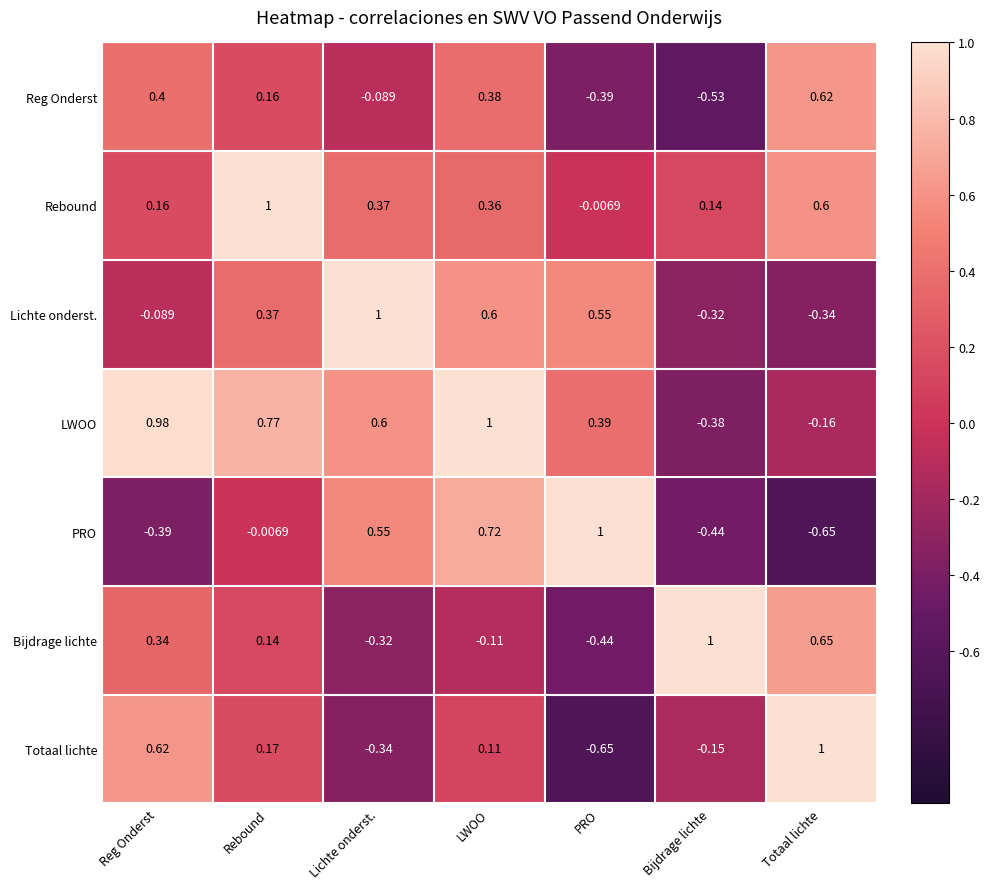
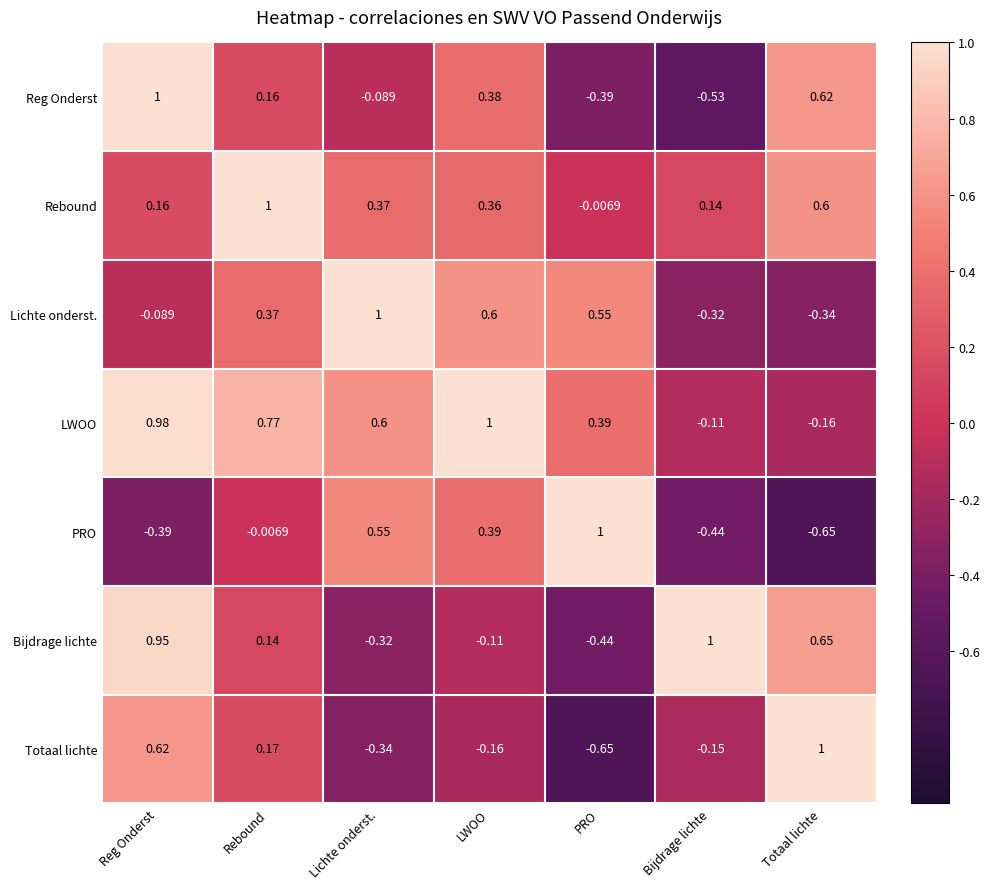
  {
    "Reg Onderst": {
-     "Reg Onderst": 0.4,
+     "Reg Onderst": 1,
      "Rebound": 0.16,
      "Lichte onderst.": -0.089,
      "LWOO": 0.38,
      "PRO": -0.39,
      "Bijdrage lichte": -0.53,
      "Totaal lichte": 0.62
    },
    "Rebound": {
      "Reg Onderst": 0.16,
      "Rebound": 1,
      "Lichte onderst.": 0.37,
      "LWOO": 0.36,
      "PRO": -0.0069,
      "Bijdrage lichte": 0.14,
      "Totaal lichte": 0.6
    },
    "Lichte onderst.": {
      "Reg Onderst": -0.089,
      "Rebound": 0.37,
      "Lichte onderst.": 1,
      "LWOO": 0.6,
      "PRO": 0.55,
      "Bijdrage lichte": -0.32,
      "Totaal lichte": -0.34
    },
    "LWOO": {
      "Reg Onderst": 0.98,
      "Rebound": 0.77,
      "Lichte onderst.": 0.6,
      "LWOO": 1,
      "PRO": 0.39,
-     "Bijdrage lichte": -0.38,
+     "Bijdrage lichte": -0.11,
      "Totaal lichte": -0.16
    },
    "PRO": {
      "Reg Onderst": -0.39,
      "Rebound": -0.0069,
      "Lichte onderst.": 0.55,
-     "LWOO": 0.72,
+     "LWOO": 0.39,
      "PRO": 1,
      "Bijdrage lichte": -0.44,
      "Totaal lichte": -0.65
    },
    "Bijdrage lichte": {
-     "Reg Onderst": 0.34,
+     "Reg Onderst": 0.95,
      "Rebound": 0.14,
      "Lichte onderst.": -0.32,
      "LWOO": -0.11,
      "PRO": -0.44,
      "Bijdrage lichte": 1,
      "Totaal lichte": 0.65
    },
    "Totaal lichte": {
      "Reg Onderst": 0.62,
      "Rebound": 0.17,
      "Lichte onderst.": -0.34,
-     "LWOO": 0.11,
+     "LWOO": -0.16,
      "PRO": -0.65,
      "Bijdrage lichte": -0.15,
      "Totaal lichte": 1
    }
  }
